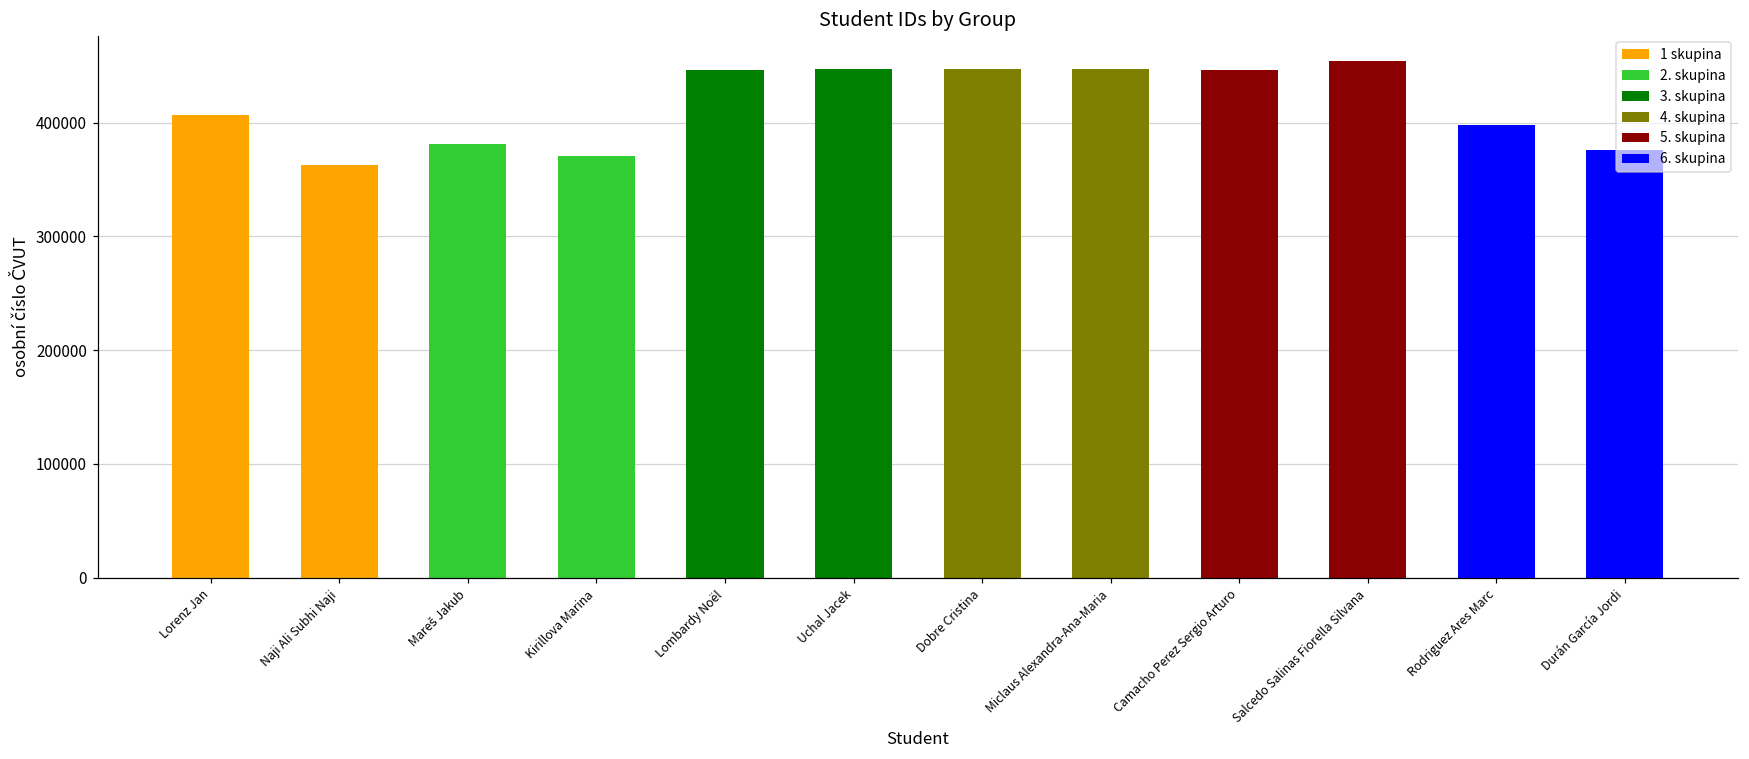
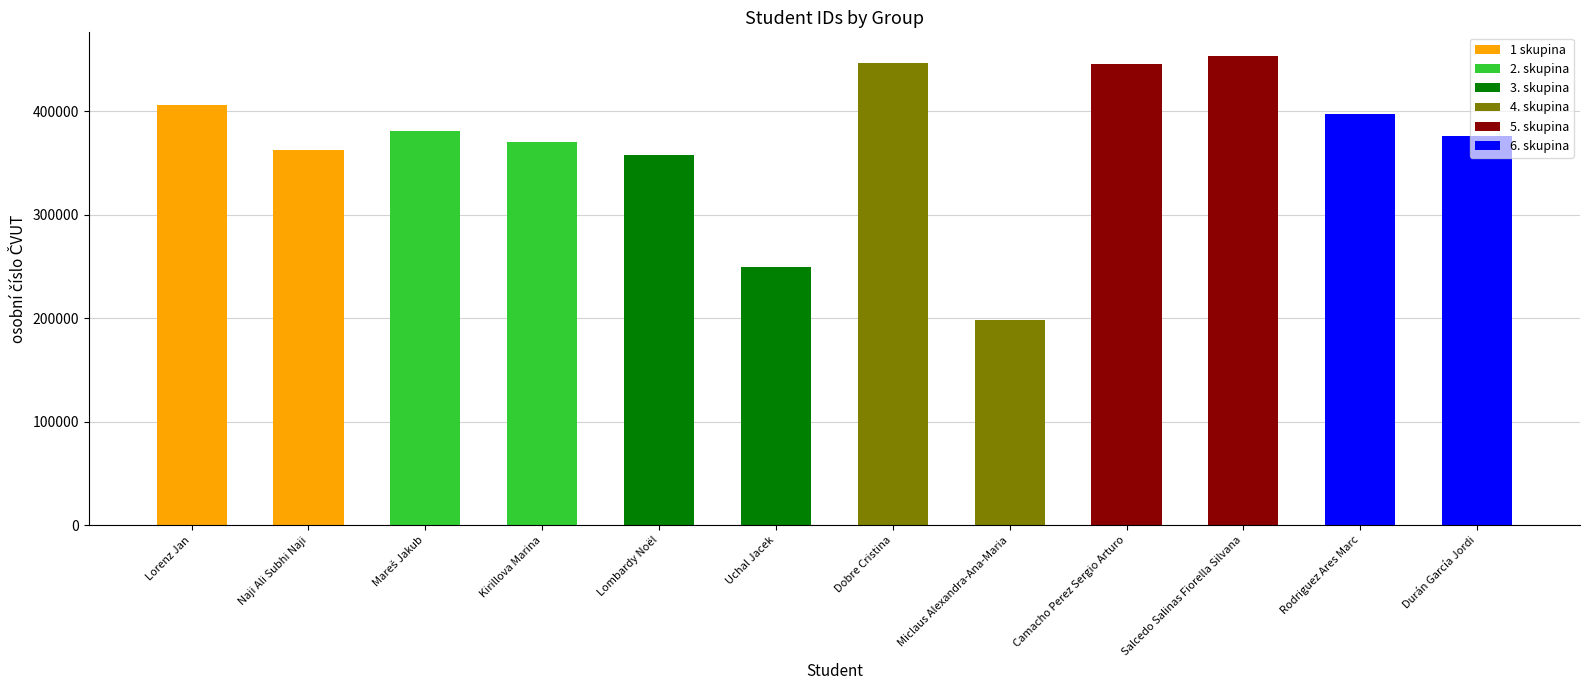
  {
    "Lorenz Jan": 407000,
    "Naji Ali Subhi Naji": 363000,
    "Mareš Jakub": 381000,
    "Kirillova Marina": 371000,
-   "Lombardy Noël": 446000,
-   "Uchal Jacek": 447000,
+   "Lombardy Noël": 357000,
+   "Uchal Jacek": 249000,
    "Dobre Cristina": 447000,
-   "Miclaus Alexandra-Ana-Maria": 447000,
+   "Miclaus Alexandra-Ana-Maria": 198000,
    "Camacho Perez Sergio Arturo": 446000,
    "Salcedo Salinas Fiorella Silvana": 454000,
    "Rodriguez Ares Marc": 398000
  }
